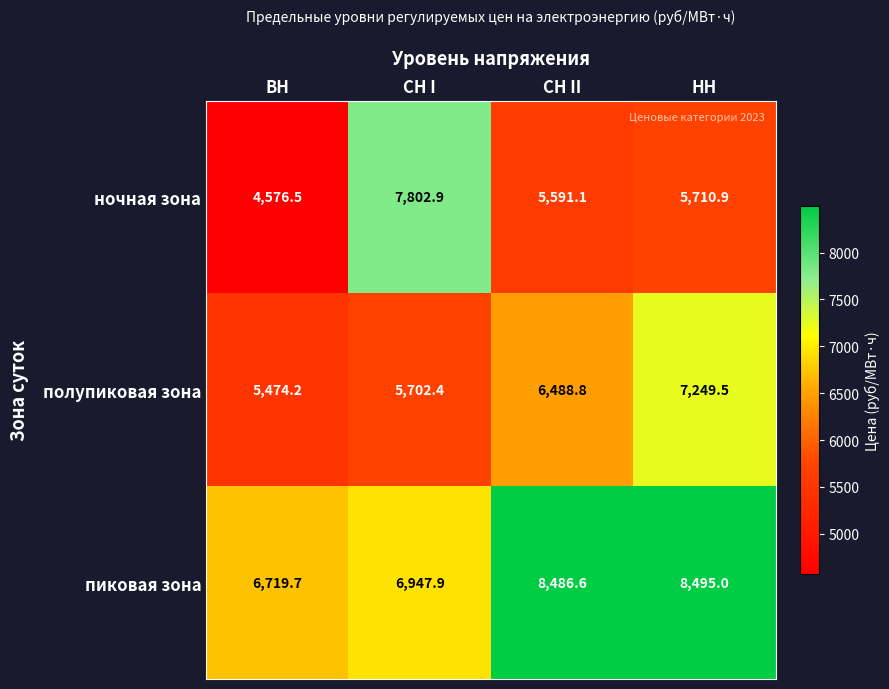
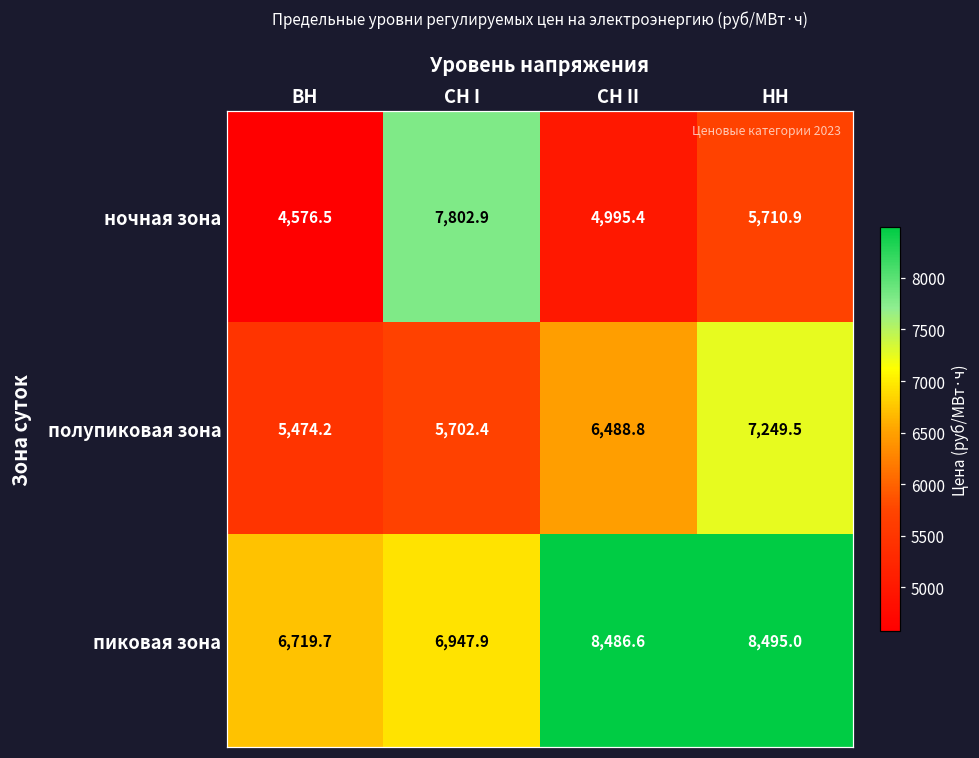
  {
    "ночная зона": {
      "ВН": "4,576.5",
      "СН I": "7,802.9",
-     "СН II": "5,591.1"
+     "СН II": "4,995.4"
    },
    "полупиковая зона": {
      "ВН": "5,474.2",
      "СН I": "5,702.4",
      "СН II": "6,488.8",
      "НН": "7,249.5"
    },
    "пиковая зона": {
      "ВН": "6,719.7",
      "СН I": "6,947.9",
      "СН II": "8,486.6",
      "НН": "8,495.0"
    }
  }
